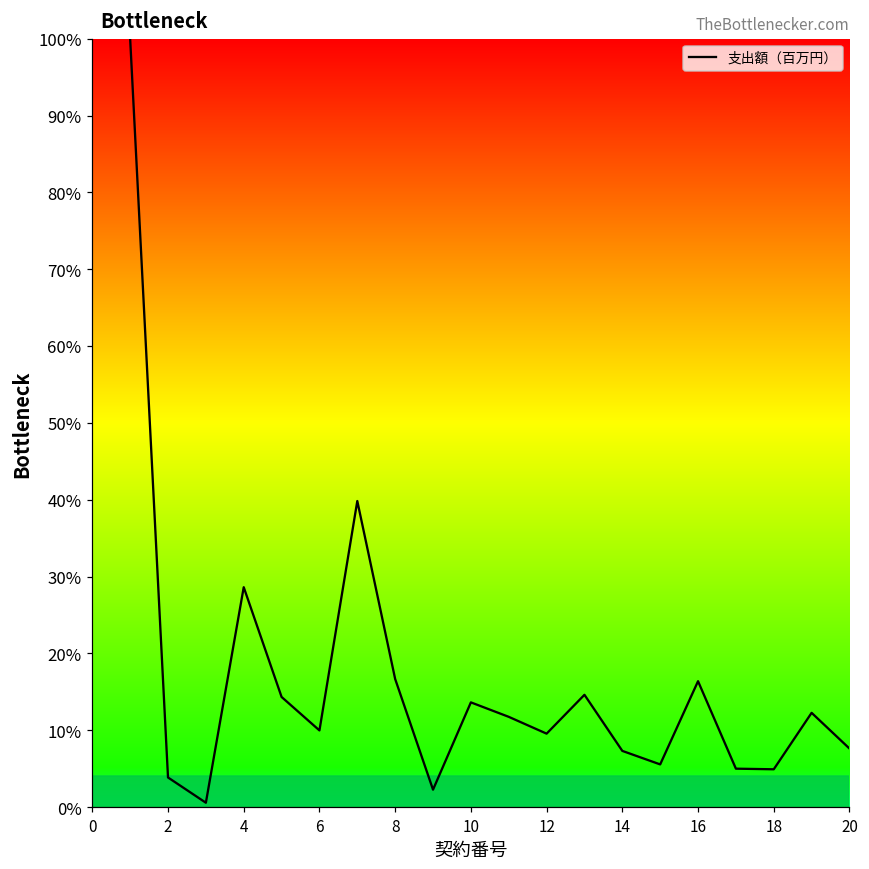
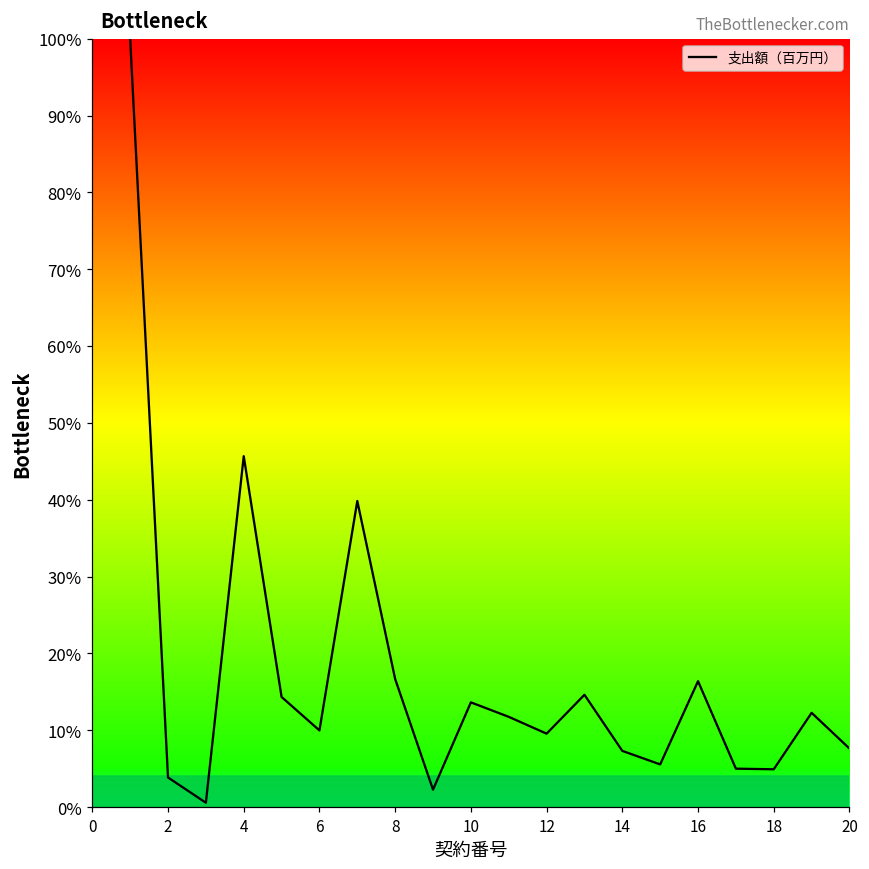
  {
-   "4": "29%",
+   "4": "46%",
    "6": "10%",
    "8": "17%",
    "10": "14%",
    "12": "10%",
    "14": "7%",
    "16": "16%",
    "18": "5%",
    "20": "8%"
  }
